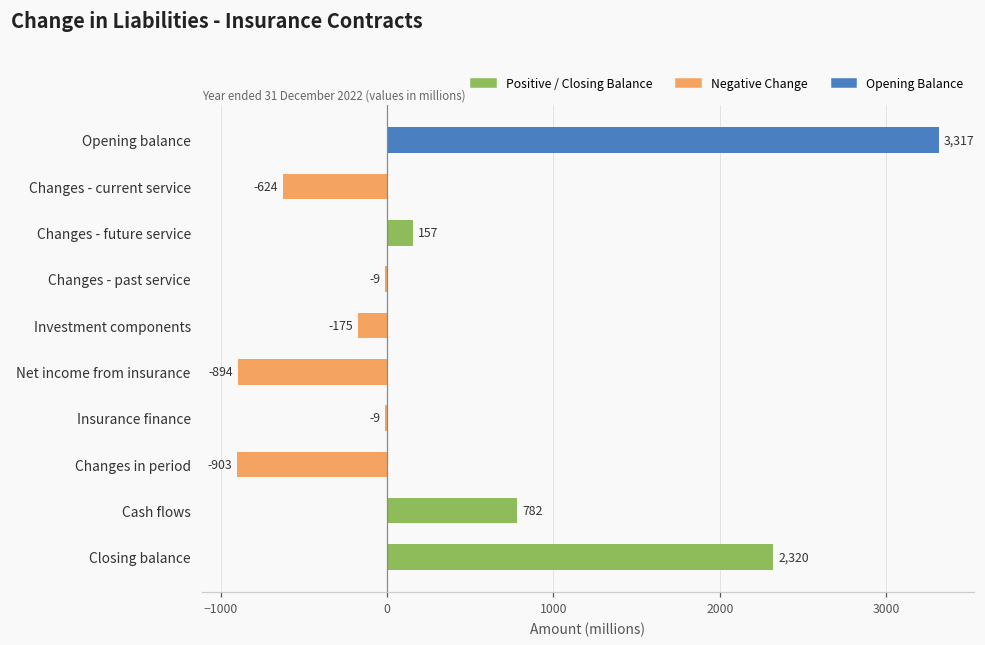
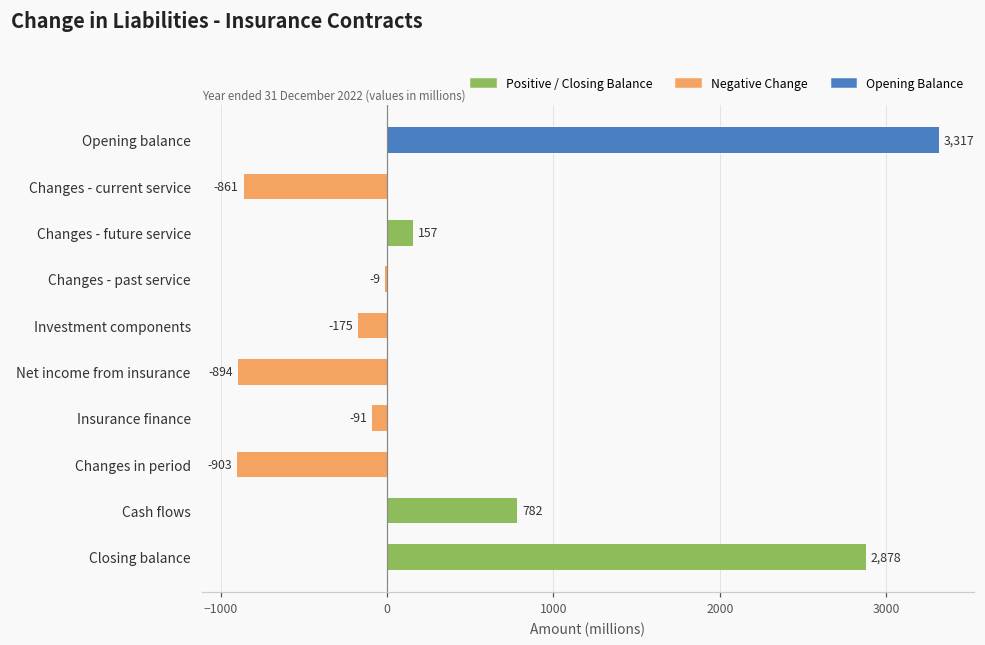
  {
    "Opening balance": "3,317",
-   "Changes - current service": "-624",
+   "Changes - current service": "-861",
    "Changes - future service": "157",
    "Changes - past service": "-9",
    "Investment components": "-175",
    "Net income from insurance": "-894",
-   "Insurance finance": "-9",
+   "Insurance finance": "-91",
    "Changes in period": "-903",
    "Cash flows": "782",
-   "Closing balance": "2,320"
+   "Closing balance": "2,878"
  }
